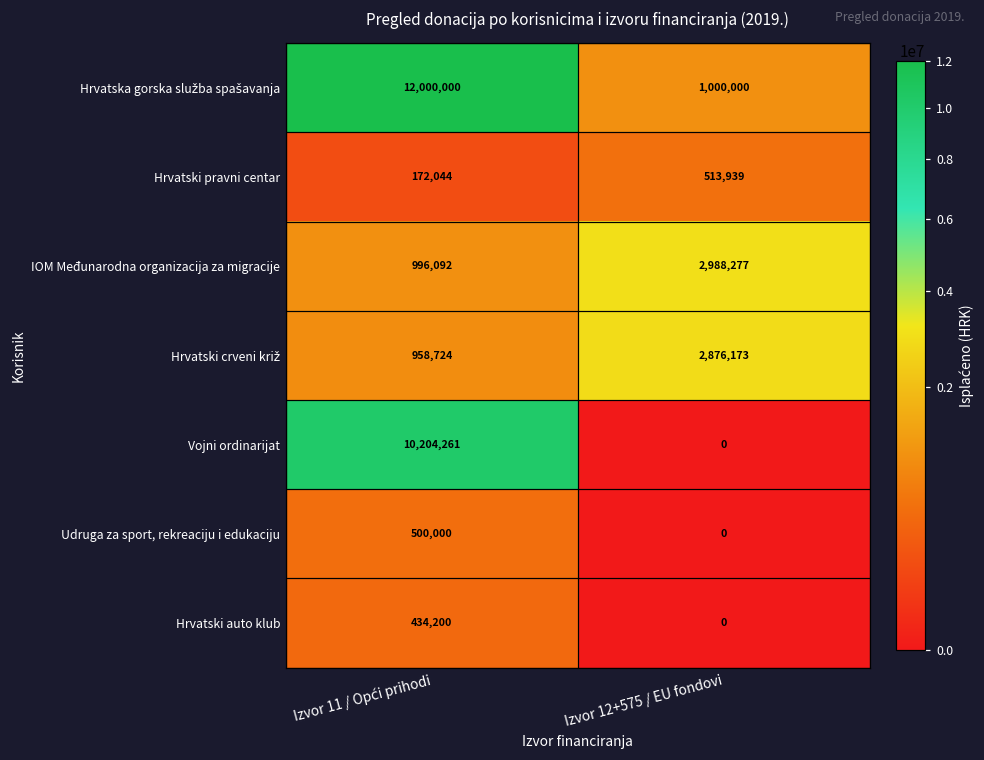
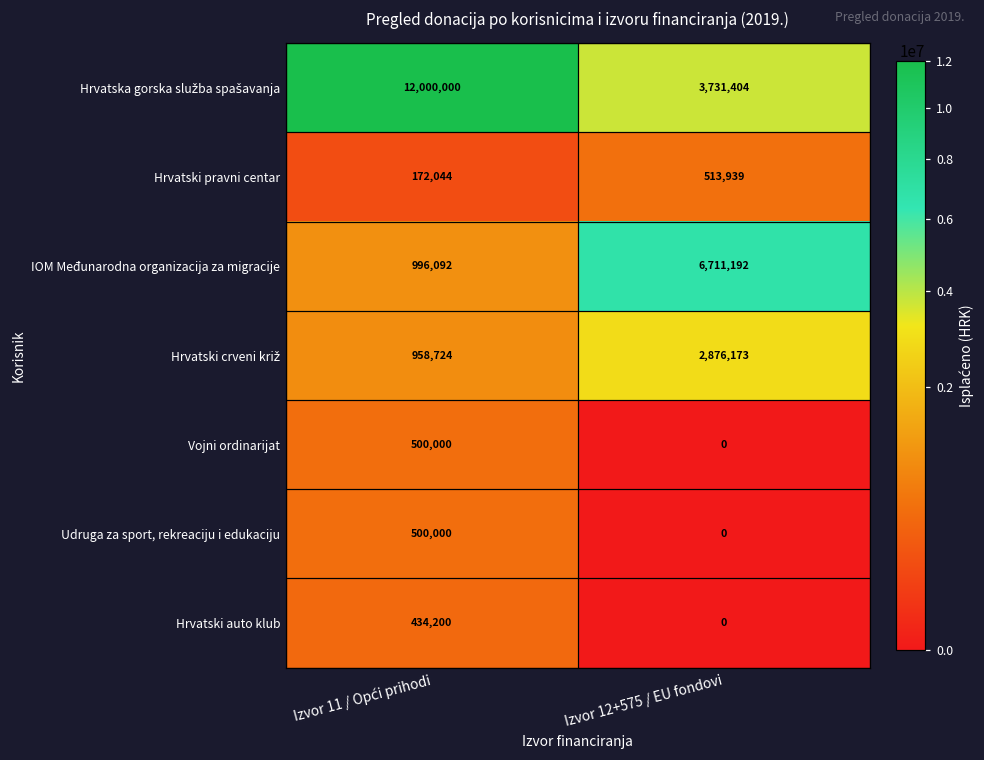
  {
    "Hrvatska gorska služba spašavanja": {
      "Izvor 11 / Opći prihodi": "12,000,000",
-     "Izvor 12+575 / EU fondovi": "1,000,000"
+     "Izvor 12+575 / EU fondovi": "3,731,404"
    },
    "Hrvatski pravni centar": {
      "Izvor 11 / Opći prihodi": "172,044",
      "Izvor 12+575 / EU fondovi": "513,939"
    },
    "IOM Međunarodna organizacija za migracije": {
      "Izvor 11 / Opći prihodi": "996,092",
-     "Izvor 12+575 / EU fondovi": "2,988,277"
+     "Izvor 12+575 / EU fondovi": "6,711,192"
    },
    "Hrvatski crveni križ": {
      "Izvor 11 / Opći prihodi": "958,724",
      "Izvor 12+575 / EU fondovi": "2,876,173"
    },
    "Vojni ordinarijat": {
-     "Izvor 11 / Opći prihodi": "10,204,261",
+     "Izvor 11 / Opći prihodi": "500,000",
      "Izvor 12+575 / EU fondovi": "0"
    },
    "Udruga za sport, rekreaciju i edukaciju": {
      "Izvor 11 / Opći prihodi": "500,000",
      "Izvor 12+575 / EU fondovi": "0"
    },
    "Hrvatski auto klub": {
      "Izvor 11 / Opći prihodi": "434,200",
      "Izvor 12+575 / EU fondovi": "0"
    }
  }
